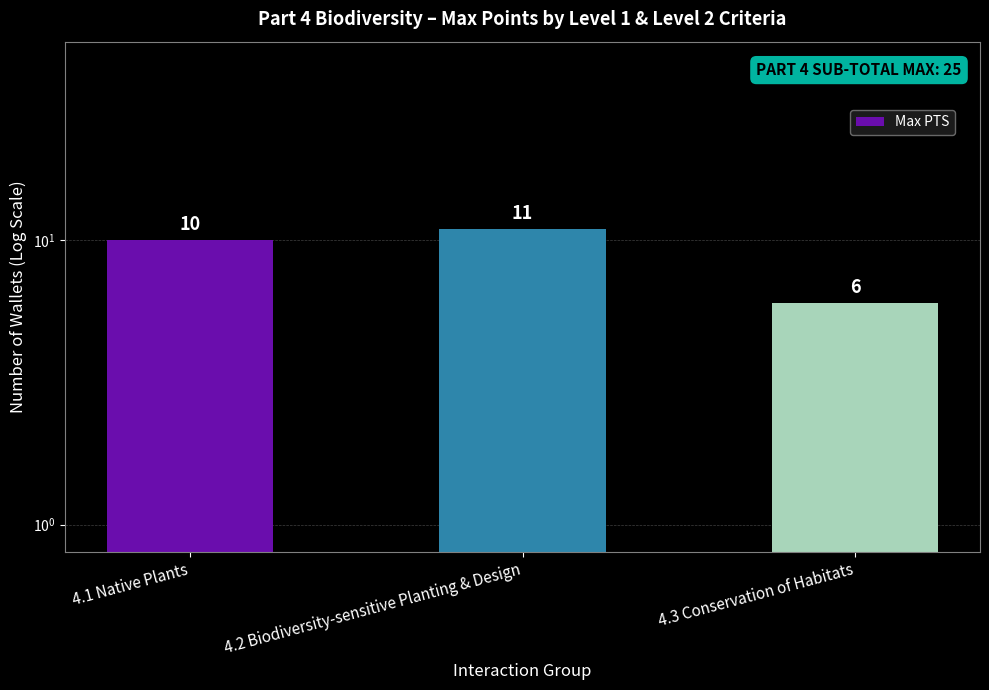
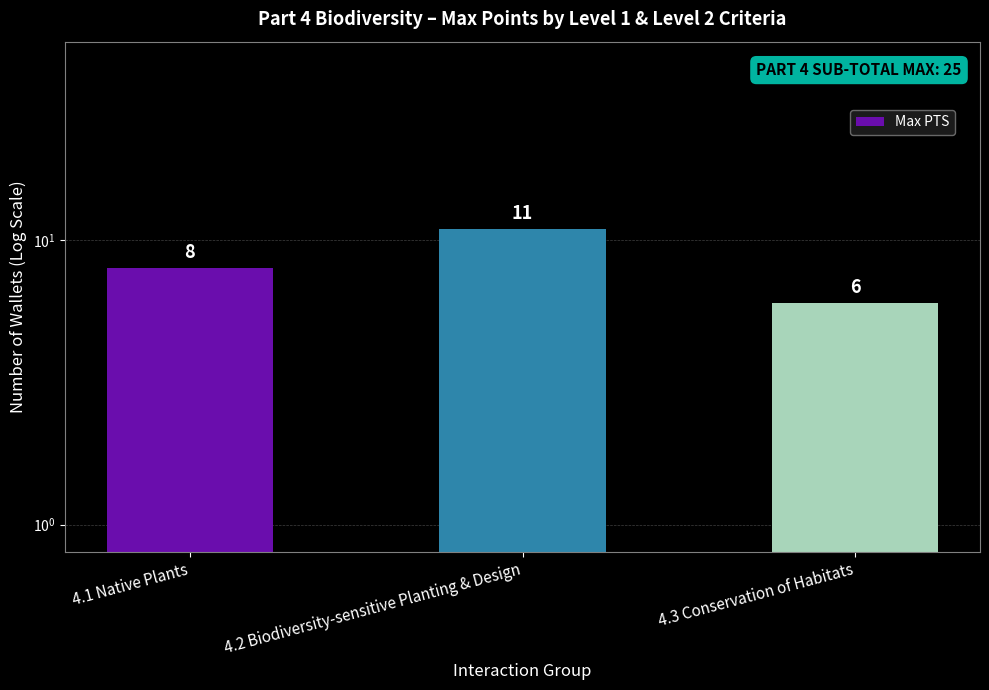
  {
-   "4.1 Native Plants": 10,
+   "4.1 Native Plants": 8,
    "4.2 Biodiversity-sensitive Planting & Design": 11,
    "4.3 Conservation of Habitats": 6
  }
